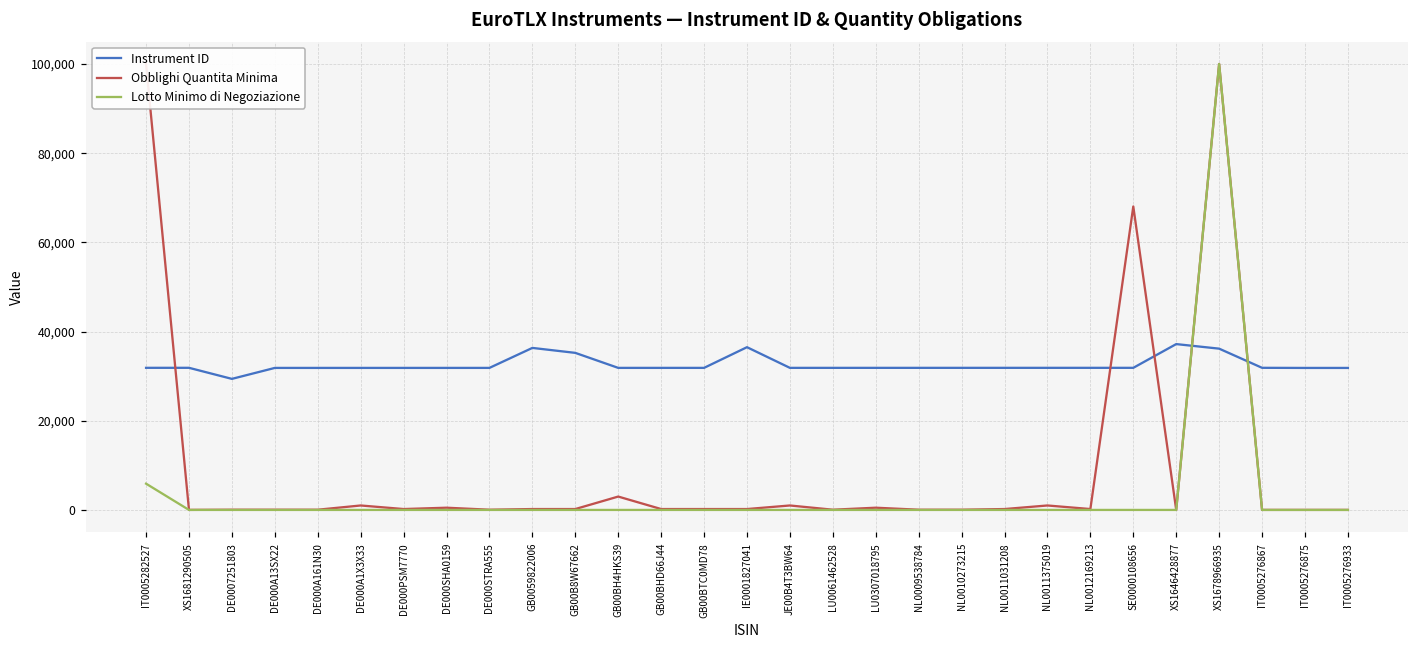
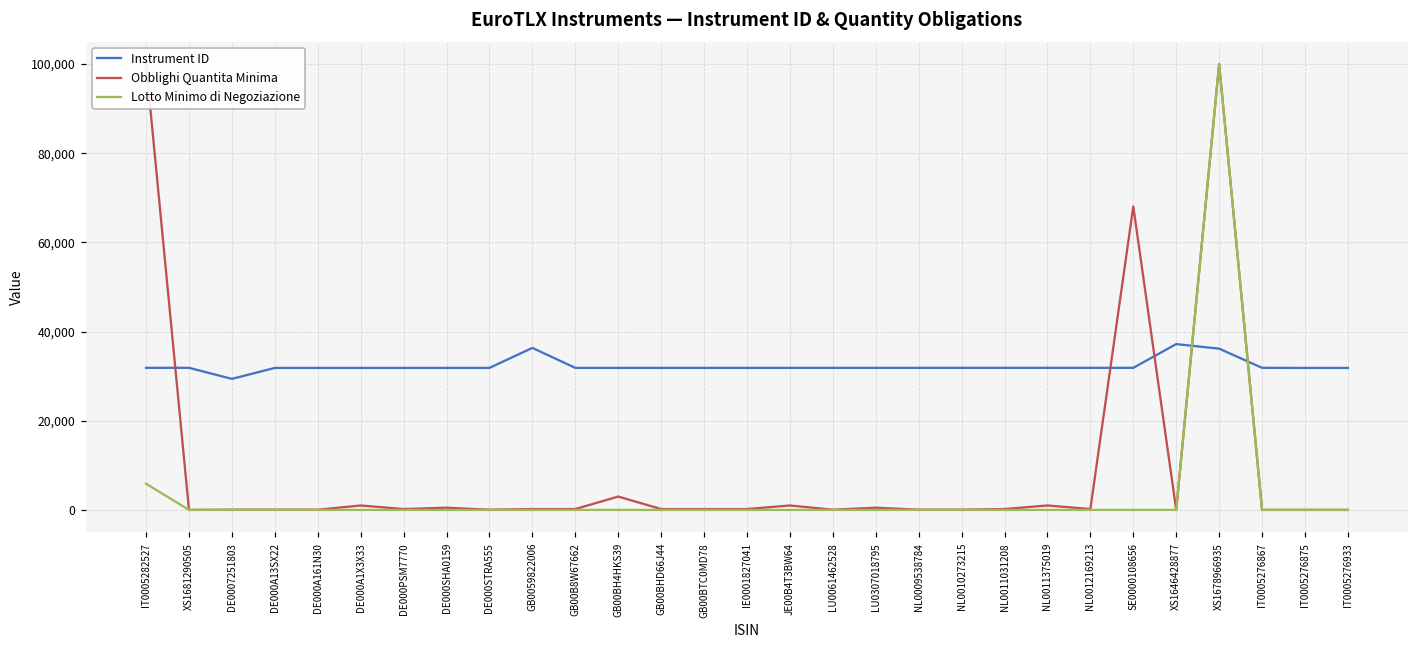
  {
    "Instrument ID": {
      "IT0005282527": "32,000",
      "XS1681290505": "32,000",
      "DE0007251803": "29,000",
      "DE000A13SX22": "32,000",
      "DE000A161N30": "32,000",
      "DE000A1X3X33": "32,000",
      "DE000PSM7770": "32,000",
      "DE000SHA0159": "32,000",
      "DE000STRA555": "32,000",
      "GB0059822006": "36,000",
-     "GB00B8W67662": "35,000",
+     "GB00B8W67662": "32,000",
      "GB00BH4HKS39": "32,000",
      "GB00BHD66J44": "32,000",
      "GB00BTC0MD78": "32,000",
-     "IE0001827041": "36,000",
+     "IE0001827041": "32,000",
      "JE00B4T3BW64": "32,000",
      "LU0061462528": "32,000",
      "LU0307018795": "32,000",
      "NL0009538784": "32,000",
      "NL0010273215": "32,000",
      "NL0011031208": "32,000",
      "NL0011375019": "32,000",
      "NL0012169213": "32,000",
      "SE0000108656": "32,000",
      "XS1646428877": "37,000",
      "XS1678966935": "36,000",
      "IT0005276867": "32,000",
      "IT0005276875": "32,000",
      "IT0005276933": "32,000"
    },
    "Obblighi Quantita Minima": {
      "DE000A1X3X33": "1,000",
      "GB00BH4HKS39": "3,000",
      "JE00B4T3BW64": "1,000",
      "NL0011375019": "1,000",
      "SE0000108656": "68,000"
    },
    "Lotto Minimo di Negoziazione": {
      "IT0005282527": "6,000",
      "DE000A1X3X33": "0",
      "GB00BH4HKS39": "0",
      "JE00B4T3BW64": "0",
      "NL0011375019": "0",
      "SE0000108656": "0"
    }
  }
